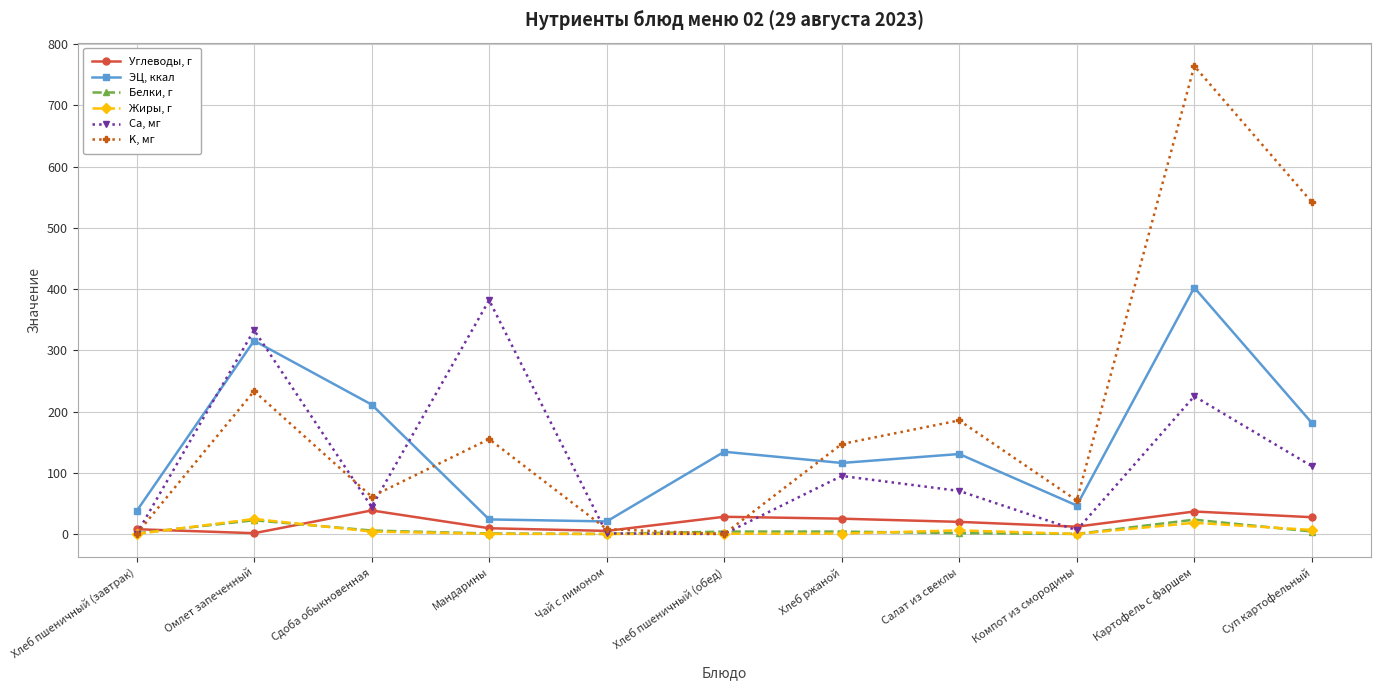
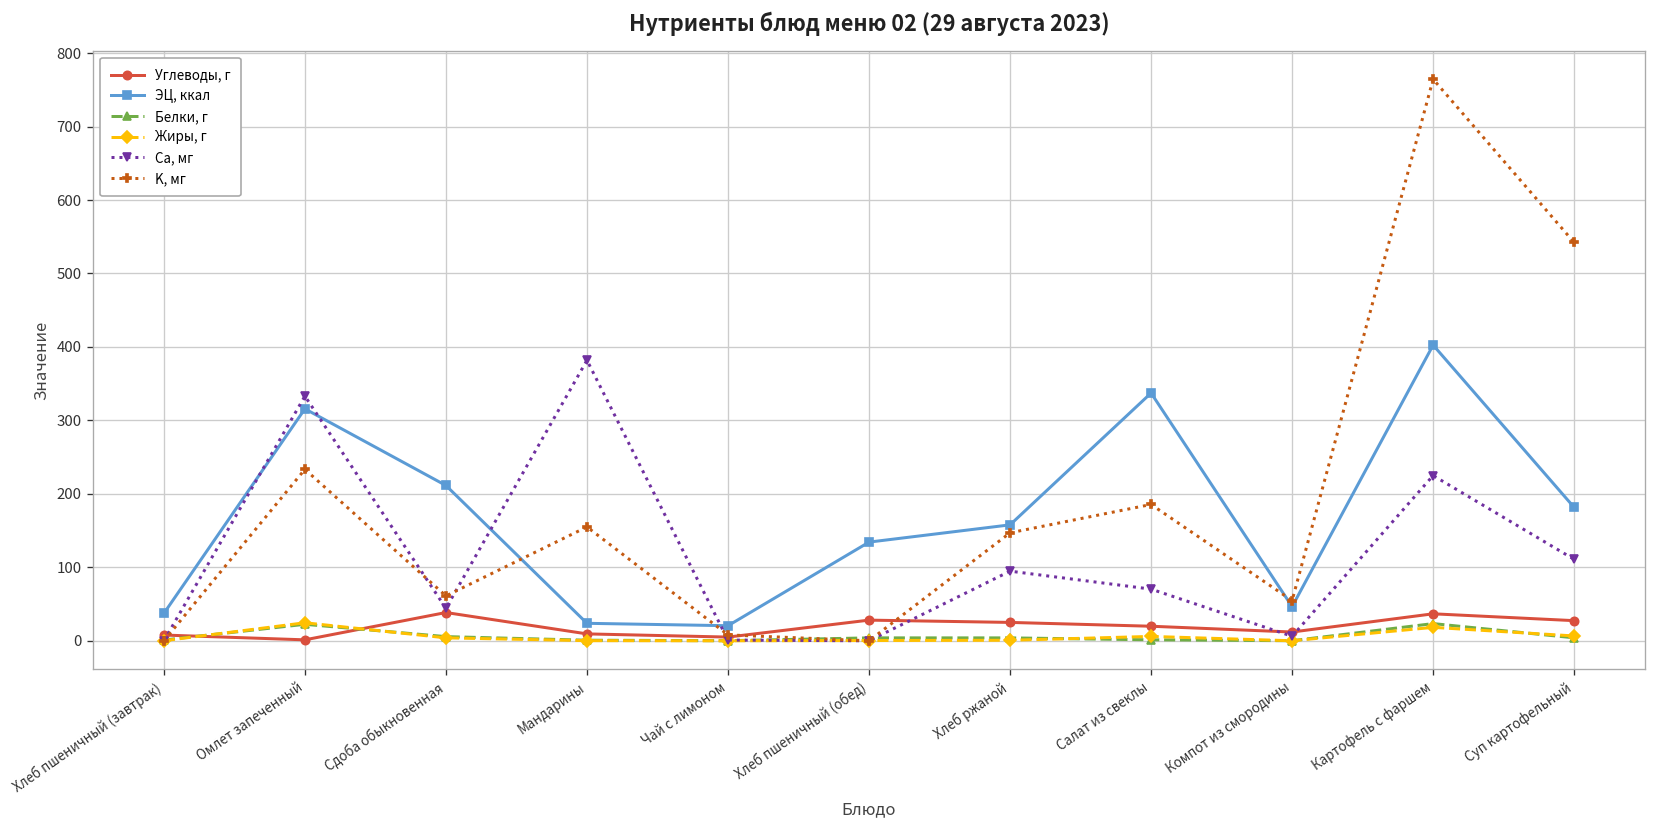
  {
    "ЭЦ, ккал": {
      "Хлеб пшеничный (завтрак)": 40,
      "Омлет запеченный": 320,
      "Сдоба обыкновенная": 210,
      "Мандарины": 20,
      "Чай с лимоном": 20,
      "Хлеб пшеничный (обед)": 130,
-     "Хлеб ржаной": 120,
-     "Салат из свеклы": 130,
+     "Хлеб ржаной": 160,
+     "Салат из свеклы": 340,
      "Компот из смородины": 50,
      "Картофель с фаршем": 400,
      "Суп картофельный": 180
    },
    "Белки, г": {
      "Салат из свеклы": 0,
      "Картофель с фаршем": 20
    },
    "Жиры, г": {
      "Салат из свеклы": 10,
      "Картофель с фаршем": 20
    },
    "Ca, мг": {
      "Омлет запеченный": 330,
      "Сдоба обыкновенная": 40,
      "Мандарины": 380,
      "Хлеб ржаной": 90,
      "Салат из свеклы": 70,
      "Компот из смородины": 10,
      "Картофель с фаршем": 220,
      "Суп картофельный": 110
    }
  }
